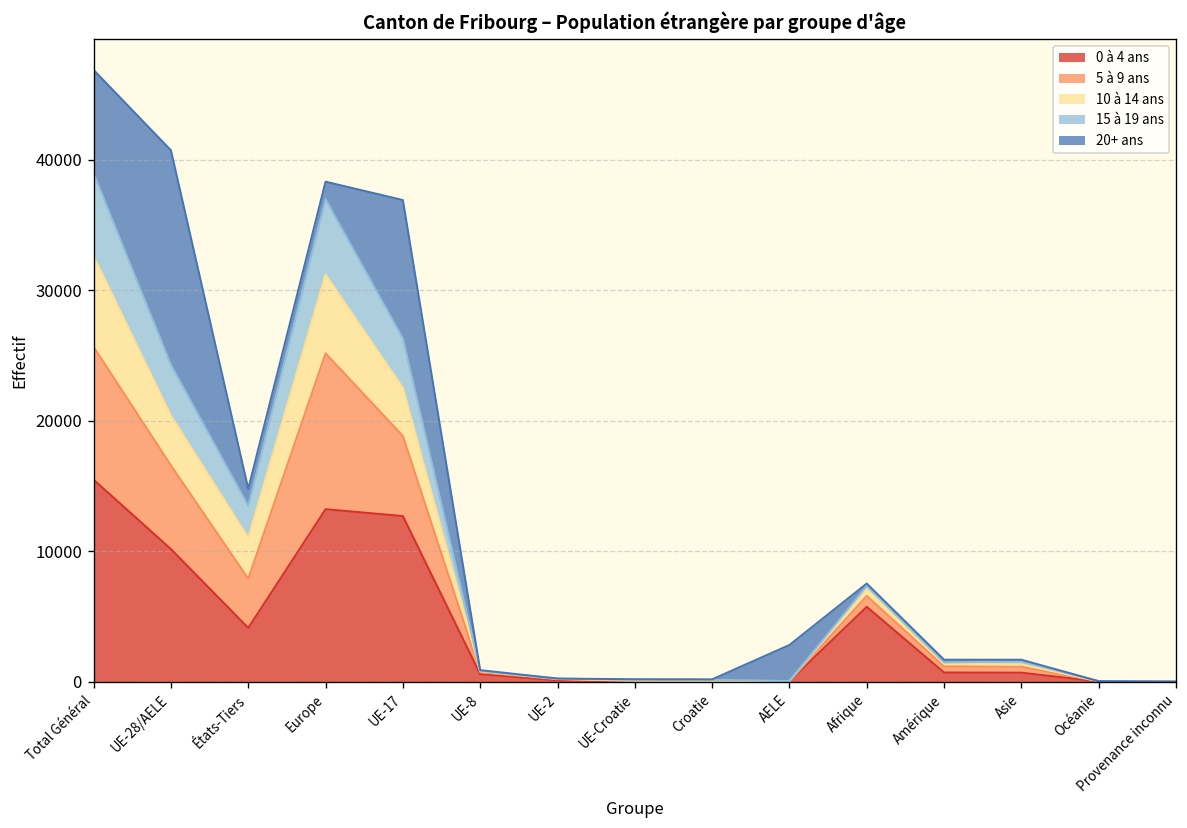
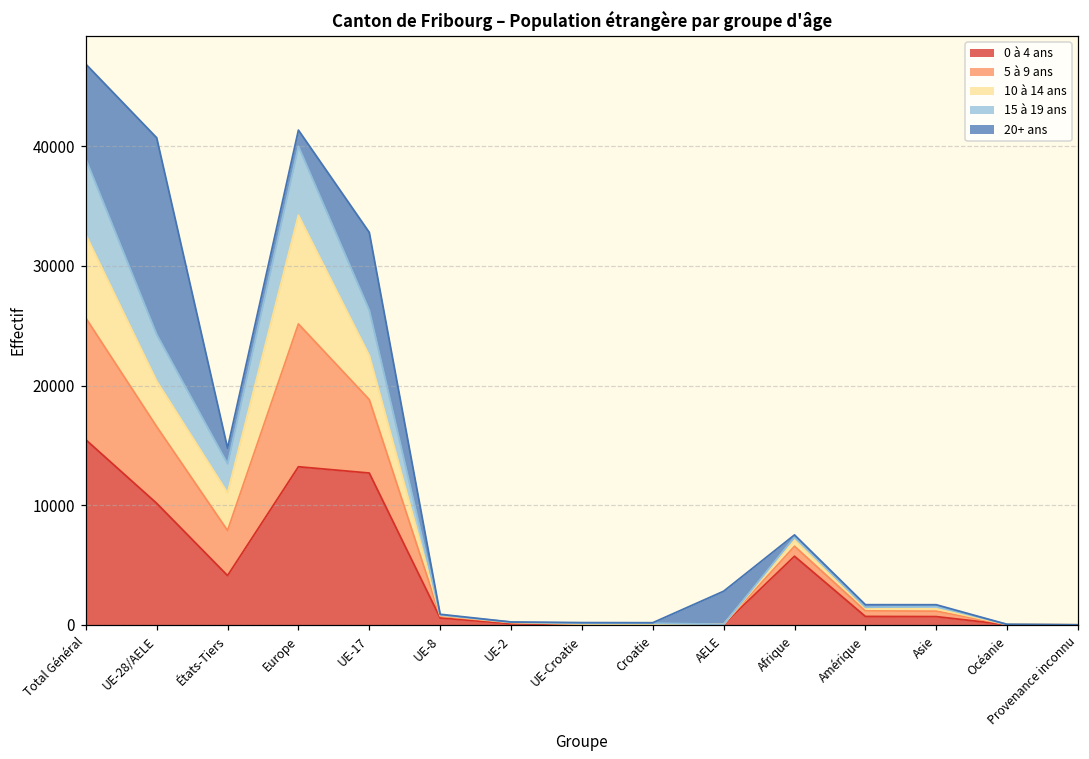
  {
    "0 à 4 ans": {
      "Total Général": 15500,
      "UE-28/AELE": 10200,
      "États-Tiers": 4100,
      "Europe": 13200,
      "UE-17": 12700,
      "Afrique": 5700,
      "Amérique": 700,
      "Asie": 700
    },
    "5 à 9 ans": {
      "Total Général": 10200,
      "UE-28/AELE": 6400,
      "États-Tiers": 3800,
      "Europe": 11900,
      "UE-17": 6100,
      "Afrique": 800
    },
    "10 à 14 ans": {
      "Total Général": 7000,
      "UE-28/AELE": 3800,
      "États-Tiers": 3100,
-     "Europe": 6000,
+     "Europe": 9100,
      "UE-17": 3700,
      "Afrique": 500
    },
    "15 à 19 ans": {
      "Total Général": 6300,
      "UE-28/AELE": 3900,
      "États-Tiers": 2400,
      "Europe": 5800,
      "UE-17": 3800
    },
    "20+ ans": {
      "Total Général": 7900,
      "UE-28/AELE": 16400,
      "États-Tiers": 1300,
      "Europe": 1400,
-     "UE-17": 10600,
+     "UE-17": 6500,
      "AELE": 2800
    }
  }
